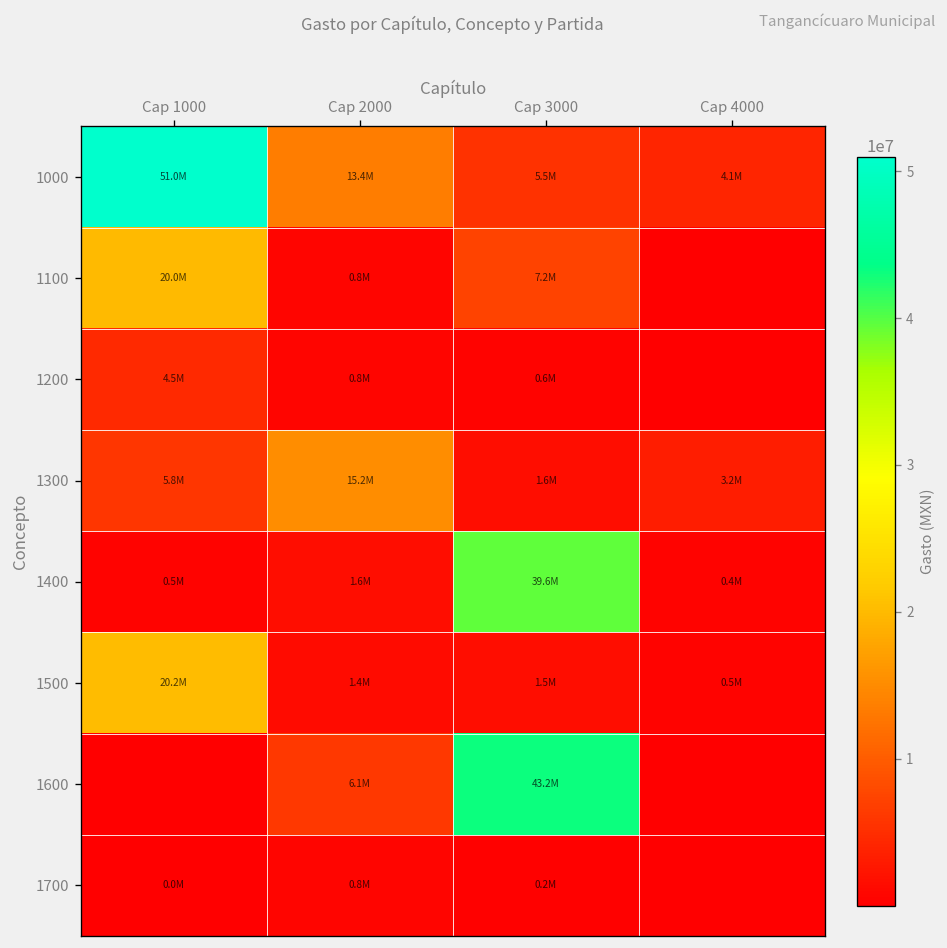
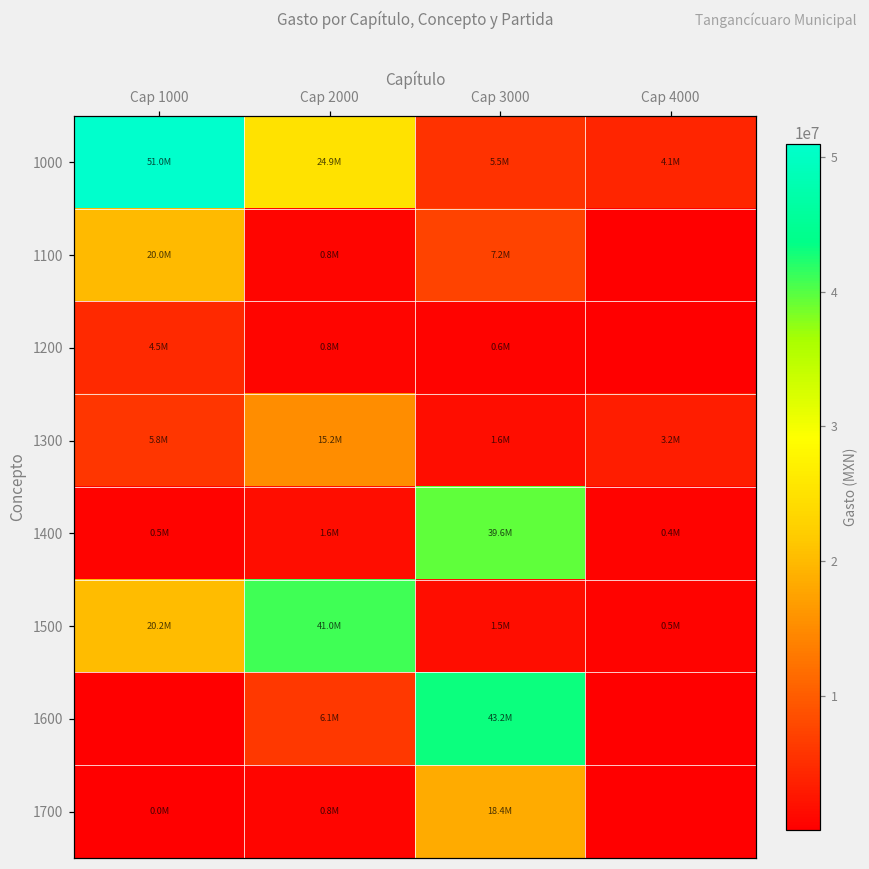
  {
    "1000": {
      "Cap 1000": "51.0M",
-     "Cap 2000": "13.4M",
+     "Cap 2000": "24.9M",
      "Cap 3000": "5.5M",
      "Cap 4000": "4.1M"
    },
    "1100": {
      "Cap 1000": "20.0M",
      "Cap 2000": "0.8M",
      "Cap 3000": "7.2M"
    },
    "1200": {
      "Cap 1000": "4.5M",
      "Cap 2000": "0.8M",
      "Cap 3000": "0.6M"
    },
    "1300": {
      "Cap 1000": "5.8M",
      "Cap 2000": "15.2M",
      "Cap 3000": "1.6M",
      "Cap 4000": "3.2M"
    },
    "1400": {
      "Cap 1000": "0.5M",
      "Cap 2000": "1.6M",
      "Cap 3000": "39.6M",
      "Cap 4000": "0.4M"
    },
    "1500": {
      "Cap 1000": "20.2M",
-     "Cap 2000": "1.4M",
+     "Cap 2000": "41.0M",
      "Cap 3000": "1.5M",
      "Cap 4000": "0.5M"
    },
    "1600": {
      "Cap 2000": "6.1M",
      "Cap 3000": "43.2M"
    },
    "1700": {
      "Cap 1000": "0.0M",
      "Cap 2000": "0.8M",
-     "Cap 3000": "0.2M"
+     "Cap 3000": "18.4M"
    }
  }
